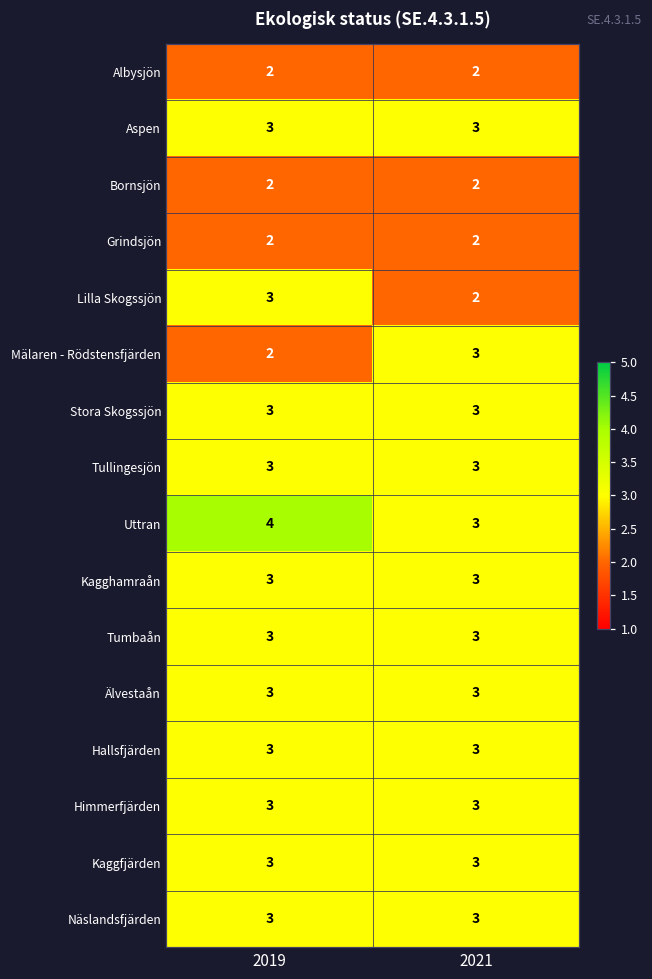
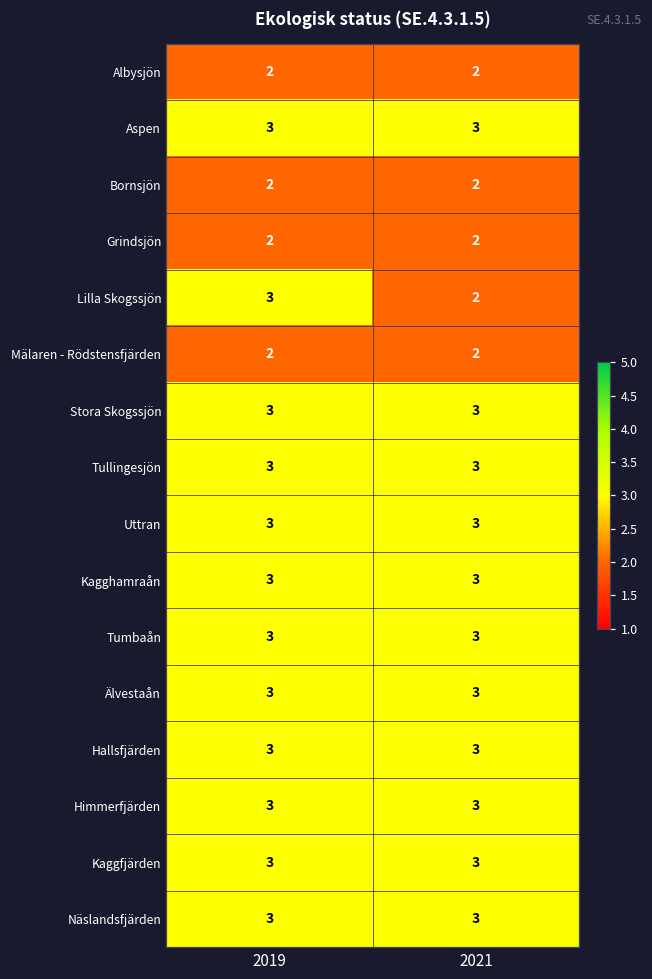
  {
    "Albysjön": {
      "2019": 2,
      "2021": 2
    },
    "Aspen": {
      "2019": 3,
      "2021": 3
    },
    "Bornsjön": {
      "2019": 2,
      "2021": 2
    },
    "Grindsjön": {
      "2019": 2,
      "2021": 2
    },
    "Lilla Skogssjön": {
      "2019": 3,
      "2021": 2
    },
    "Mälaren - Rödstensfjärden": {
      "2019": 2,
-     "2021": 3
+     "2021": 2
    },
    "Stora Skogssjön": {
      "2019": 3,
      "2021": 3
    },
    "Tullingesjön": {
      "2019": 3,
      "2021": 3
    },
    "Uttran": {
-     "2019": 4,
+     "2019": 3,
      "2021": 3
    },
    "Kagghamraån": {
      "2019": 3,
      "2021": 3
    },
    "Tumbaån": {
      "2019": 3,
      "2021": 3
    },
    "Älvestaån": {
      "2019": 3,
      "2021": 3
    },
    "Hallsfjärden": {
      "2019": 3,
      "2021": 3
    },
    "Himmerfjärden": {
      "2019": 3,
      "2021": 3
    },
    "Kaggfjärden": {
      "2019": 3,
      "2021": 3
    },
    "Näslandsfjärden": {
      "2019": 3,
      "2021": 3
    }
  }
